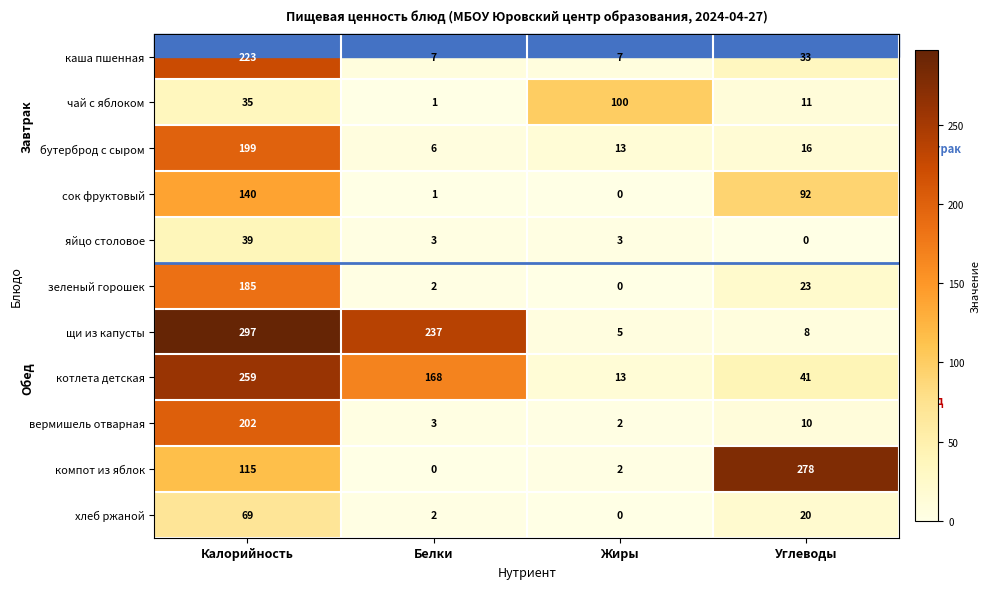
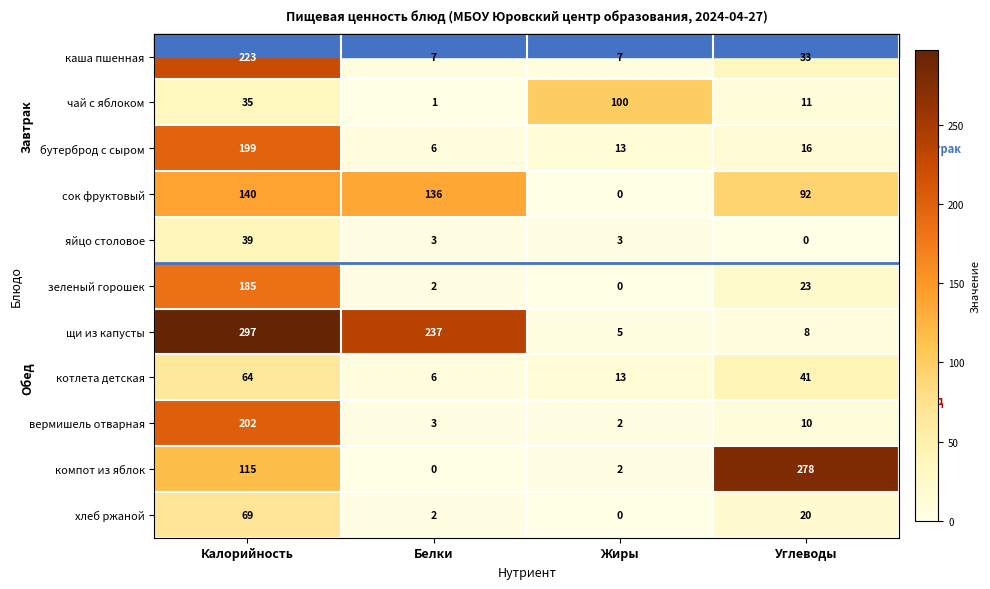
  {
    "чай с яблоком": {
      "Калорийность": 35,
      "Белки": 1,
      "Жиры": 100,
      "Углеводы": 11
    },
    "бутерброд с сыром": {
      "Калорийность": 199,
      "Белки": 6,
      "Жиры": 13,
      "Углеводы": 16
    },
    "сок фруктовый": {
      "Калорийность": 140,
-     "Белки": 1,
+     "Белки": 136,
      "Жиры": 0,
      "Углеводы": 92
    },
    "яйцо столовое": {
      "Калорийность": 39,
      "Белки": 3,
      "Жиры": 3,
      "Углеводы": 0
    },
    "зеленый горошек": {
      "Калорийность": 185,
      "Белки": 2,
      "Жиры": 0,
      "Углеводы": 23
    },
    "щи из капусты": {
      "Калорийность": 297,
      "Белки": 237,
      "Жиры": 5,
      "Углеводы": 8
    },
    "котлета детская": {
-     "Калорийность": 259,
-     "Белки": 168,
+     "Калорийность": 64,
+     "Белки": 6,
      "Жиры": 13,
      "Углеводы": 41
    },
    "вермишель отварная": {
      "Калорийность": 202,
      "Белки": 3,
      "Жиры": 2,
      "Углеводы": 10
    },
    "компот из яблок": {
      "Калорийность": 115,
      "Белки": 0,
      "Жиры": 2,
      "Углеводы": 278
    },
    "хлеб ржаной": {
      "Калорийность": 69,
      "Белки": 2,
      "Жиры": 0,
      "Углеводы": 20
    }
  }
